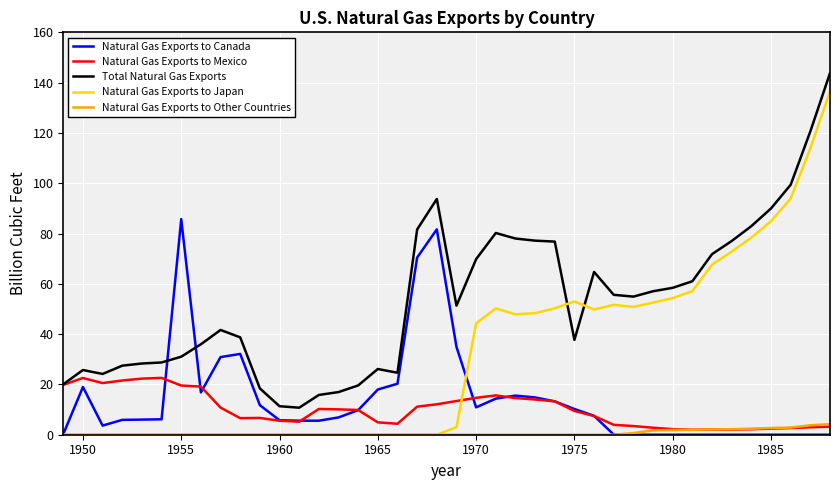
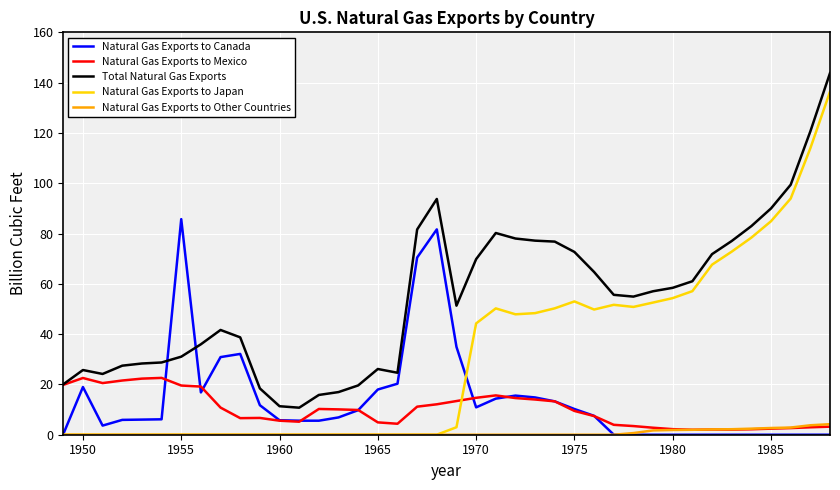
  {
    "Natural Gas Exports to Canada": {
      "1950": 19,
      "1955": 86,
      "1965": 18,
      "1970": 11,
      "1980": 0,
      "1985": 0
    },
    "Natural Gas Exports to Mexico": {
      "1950": 23,
      "1955": 20,
      "1965": 5,
      "1970": 15
    },
    "Total Natural Gas Exports": {
      "1950": 26,
      "1955": 31,
      "1960": 11,
      "1965": 26,
      "1970": 70,
-     "1975": 38,
+     "1975": 73,
      "1980": 58,
      "1985": 90
    }
  }
